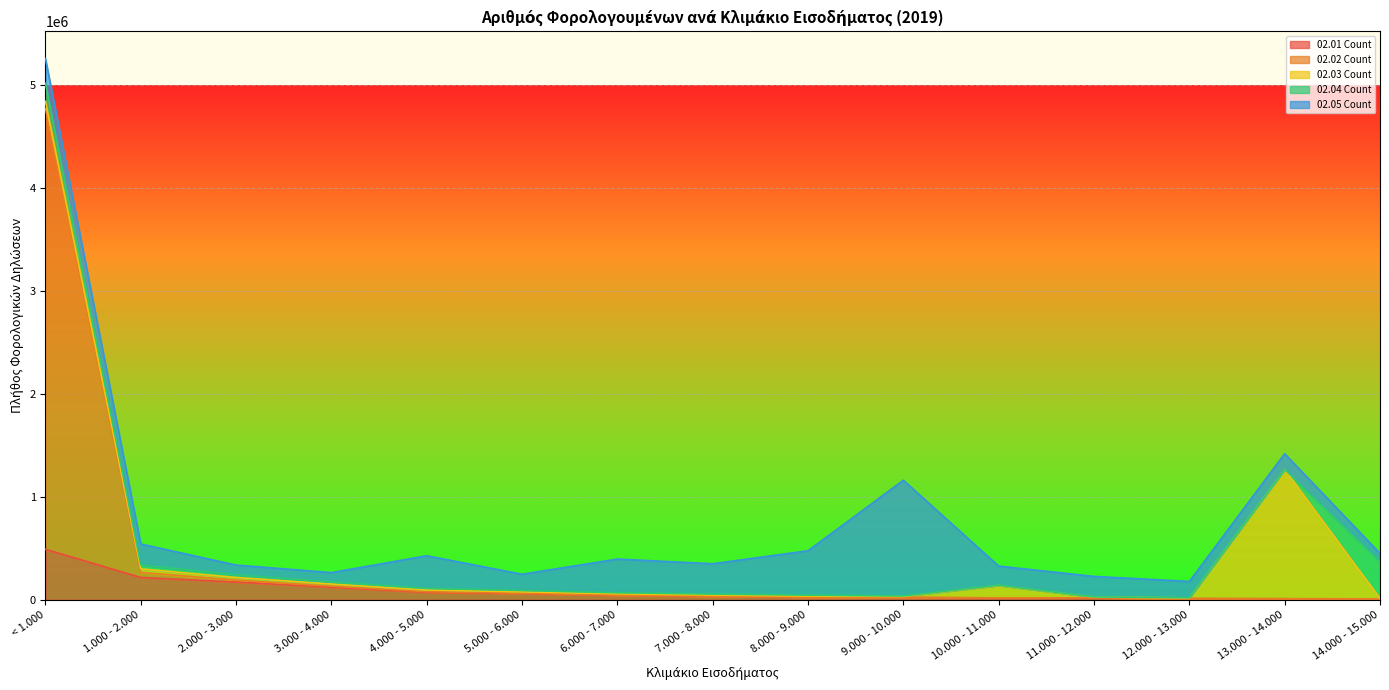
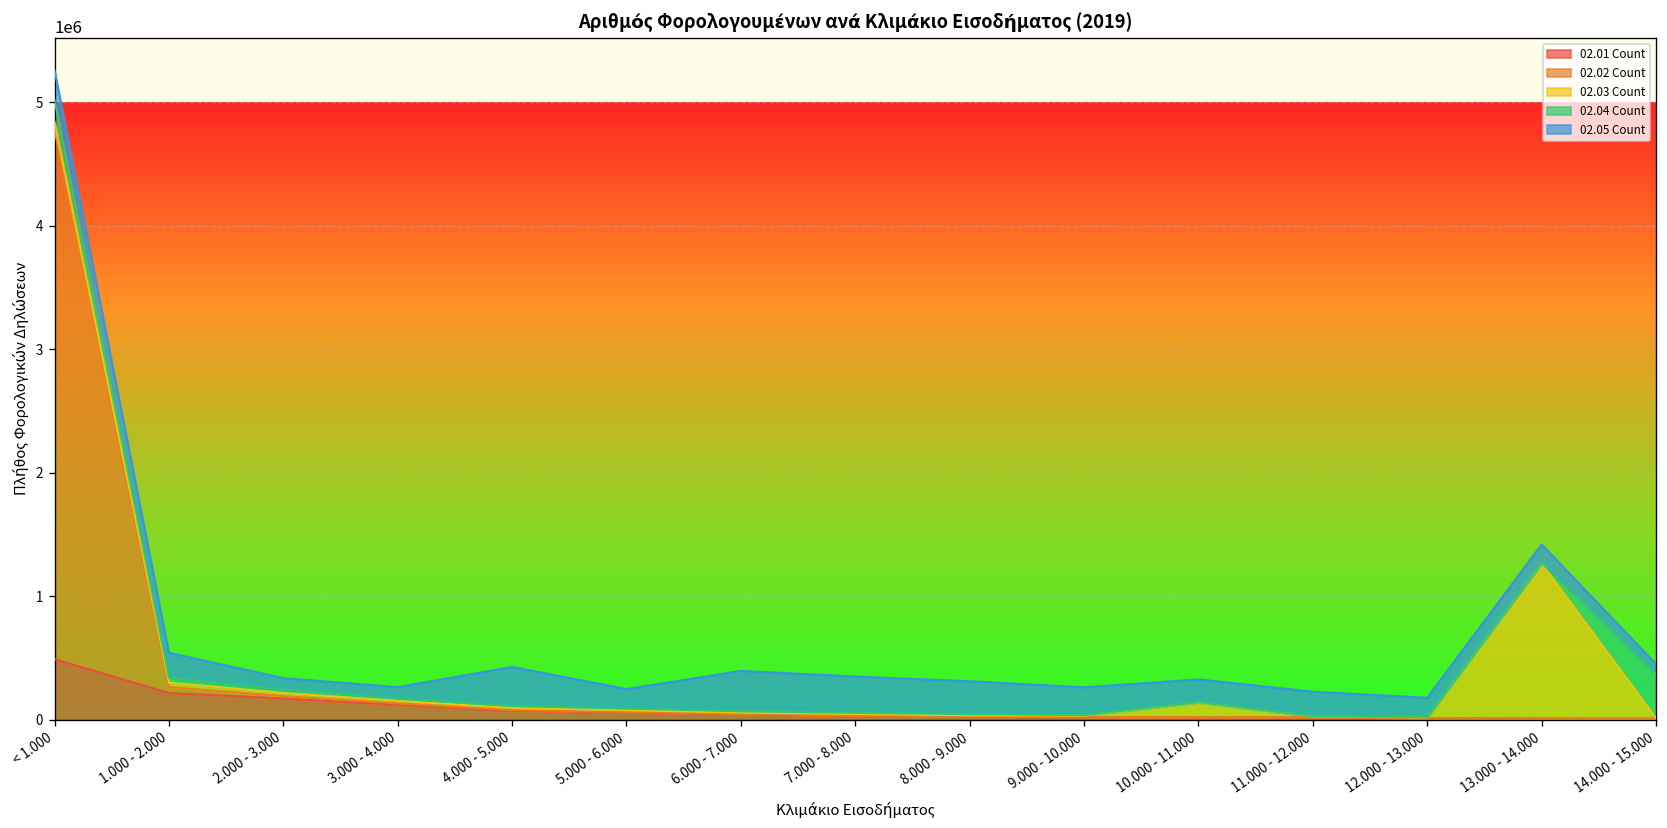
  {
    "02.03 Count": {
      "< 1.000": 70000,
      "1.000 - 2.000": 30000,
      "2.000 - 3.000": 30000
    },
    "02.04 Count": {
      "< 1.000": 180000,
      "1.000 - 2.000": 40000,
      "2.000 - 3.000": 30000,
      "14.000 - 15.000": 360000
    },
    "02.05 Count": {
      "< 1.000": 240000,
      "1.000 - 2.000": 200000,
      "2.000 - 3.000": 100000,
      "3.000 - 4.000": 90000,
      "4.000 - 5.000": 320000,
      "5.000 - 6.000": 160000,
      "6.000 - 7.000": 330000,
      "7.000 - 8.000": 290000,
-     "8.000 - 9.000": 430000,
-     "9.000 - 10.000": 1130000,
+     "8.000 - 9.000": 270000,
+     "9.000 - 10.000": 230000,
      "10.000 - 11.000": 190000,
      "11.000 - 12.000": 200000,
      "12.000 - 13.000": 160000,
      "13.000 - 14.000": 150000,
      "14.000 - 15.000": 80000
    }
  }
